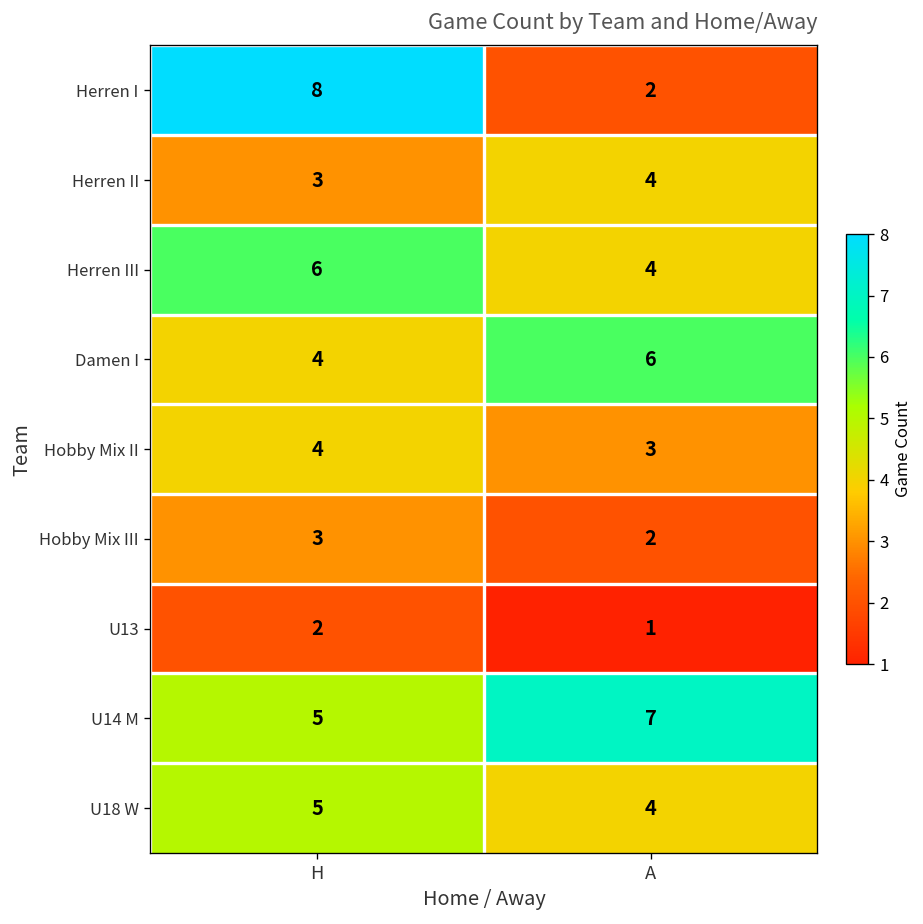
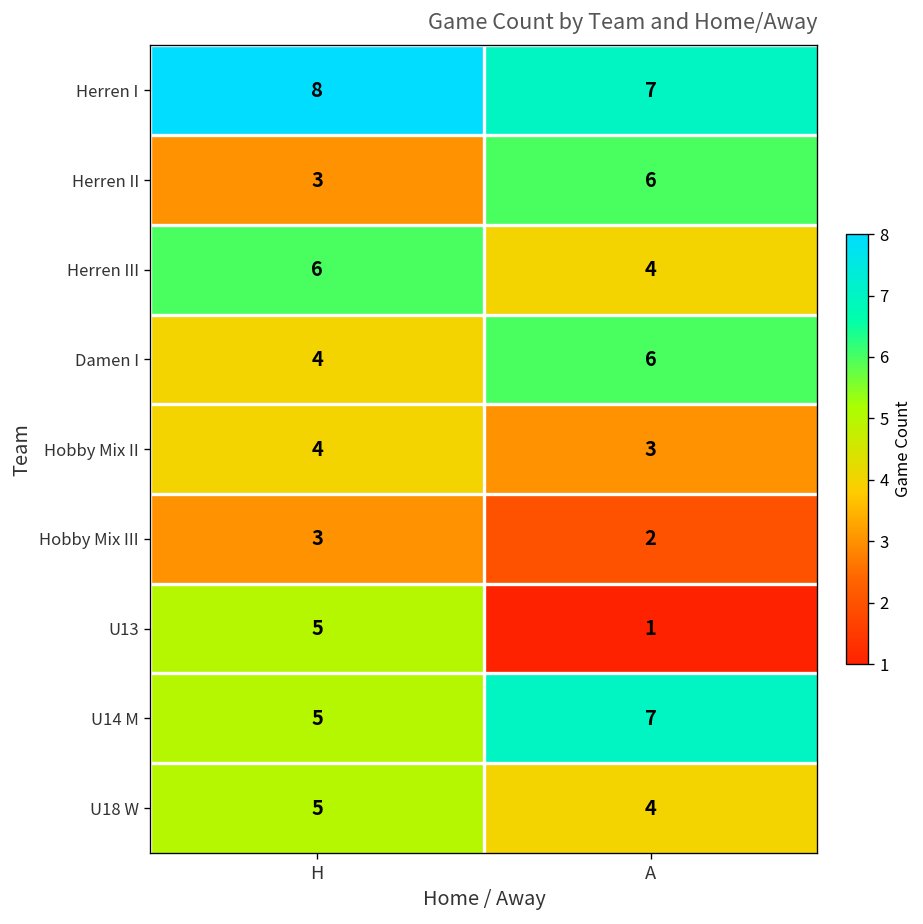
  {
    "Herren I": {
      "H": 8,
-     "A": 2
+     "A": 7
    },
    "Herren II": {
      "H": 3,
-     "A": 4
+     "A": 6
    },
    "Herren III": {
      "H": 6,
      "A": 4
    },
    "Damen I": {
      "H": 4,
      "A": 6
    },
    "Hobby Mix II": {
      "H": 4,
      "A": 3
    },
    "Hobby Mix III": {
      "H": 3,
      "A": 2
    },
    "U13": {
-     "H": 2,
+     "H": 5,
      "A": 1
    },
    "U14 M": {
      "H": 5,
      "A": 7
    },
    "U18 W": {
      "H": 5,
      "A": 4
    }
  }
